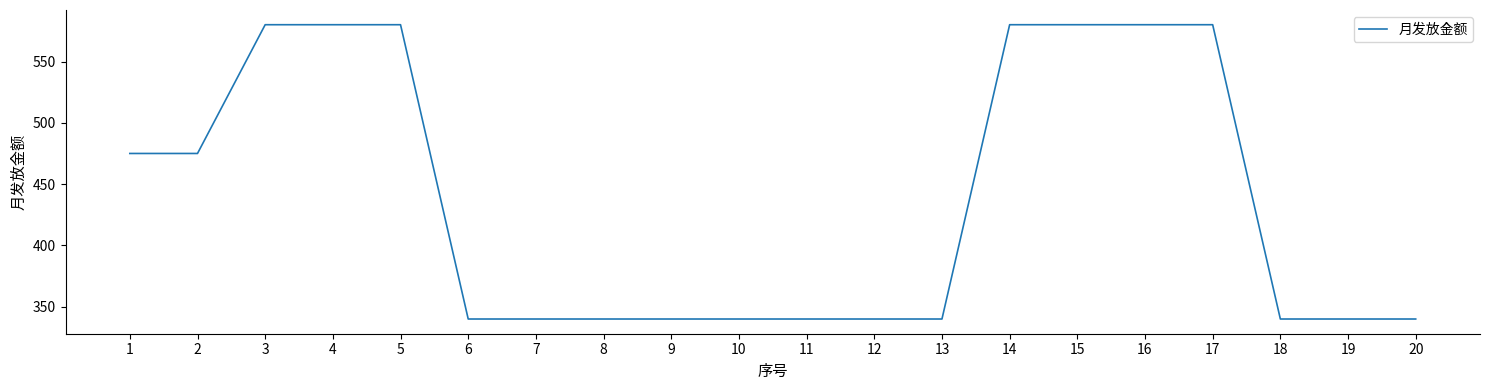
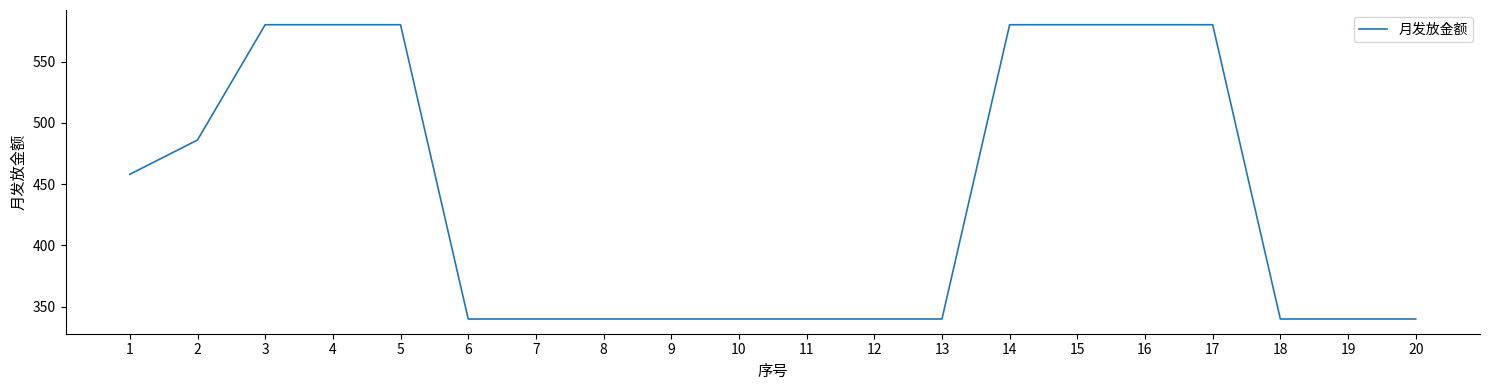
  {
-   "1": 475,
-   "2": 475,
+   "1": 458,
+   "2": 486,
    "3": 580,
    "4": 580,
    "5": 580,
    "6": 340,
    "7": 340,
    "8": 340,
    "9": 340,
    "10": 340,
    "11": 340,
    "12": 340,
    "13": 340,
    "14": 580,
    "15": 580,
    "16": 580,
    "17": 580,
    "18": 340,
    "19": 340,
    "20": 340
  }
